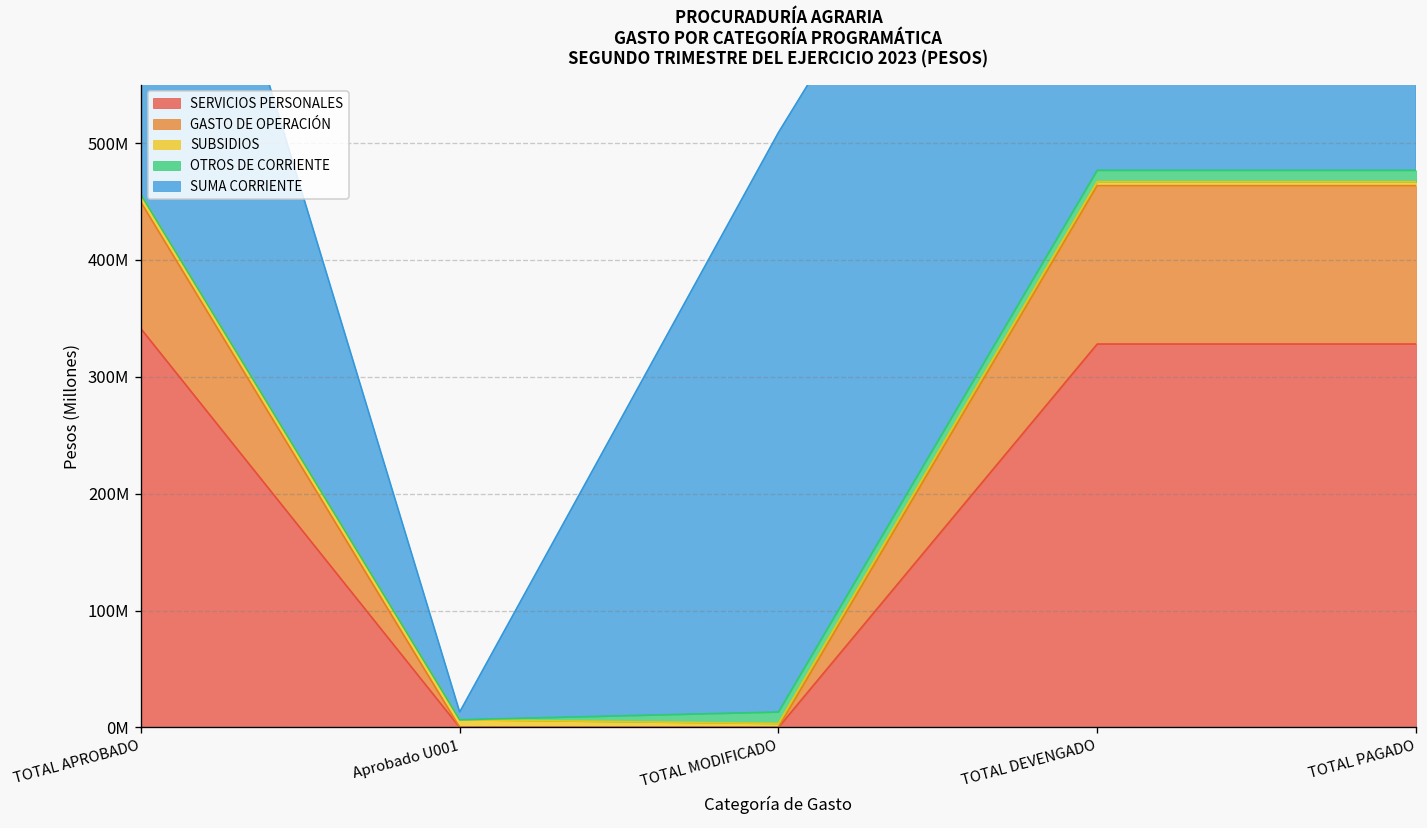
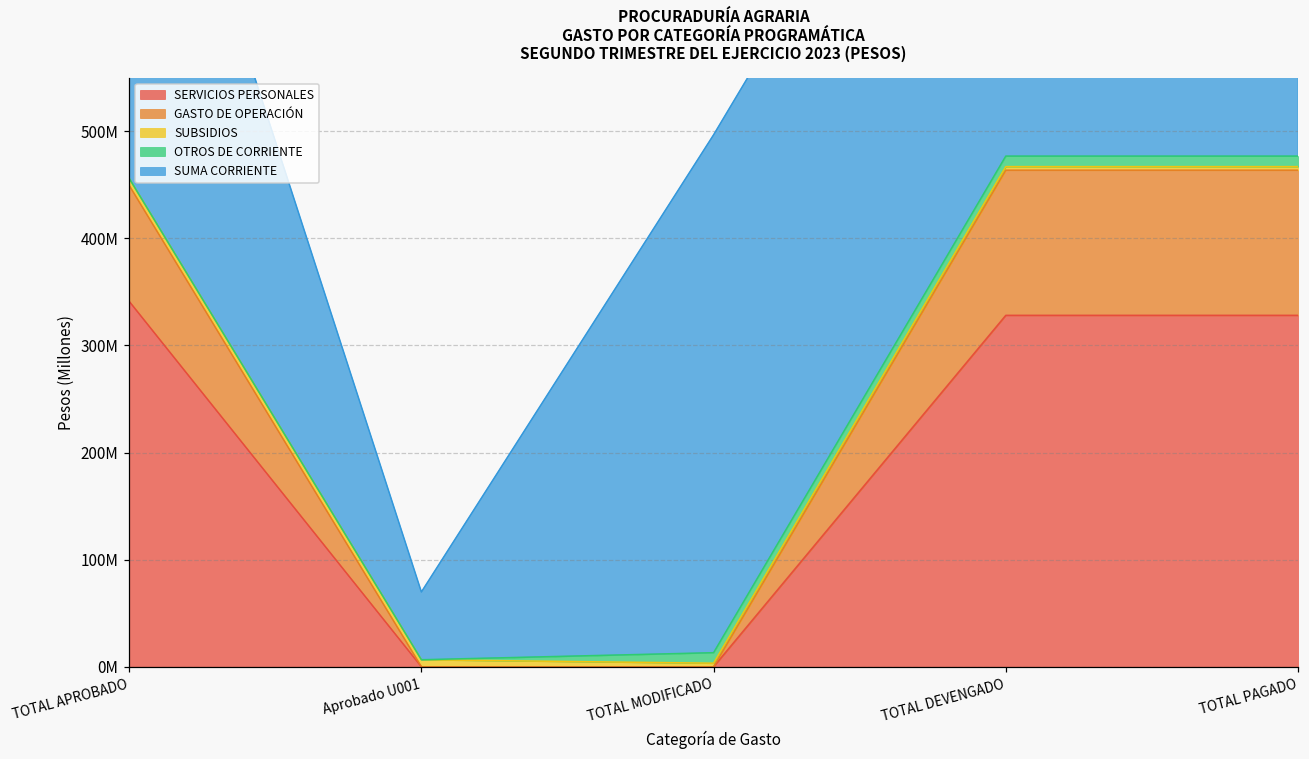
  {
    "SUBSIDIOS": {
      "TOTAL MODIFICADO": 0,
      "TOTAL DEVENGADO": 0,
      "TOTAL PAGADO": 0
    },
    "OTROS DE CORRIENTE": {
      "TOTAL MODIFICADO": 10000000,
      "TOTAL DEVENGADO": 10000000,
      "TOTAL PAGADO": 10000000
    },
    "SUMA CORRIENTE": {
-     "Aprobado U001": 10000000,
-     "TOTAL MODIFICADO": 500000000
+     "Aprobado U001": 60000000,
+     "TOTAL MODIFICADO": 480000000
    }
  }
